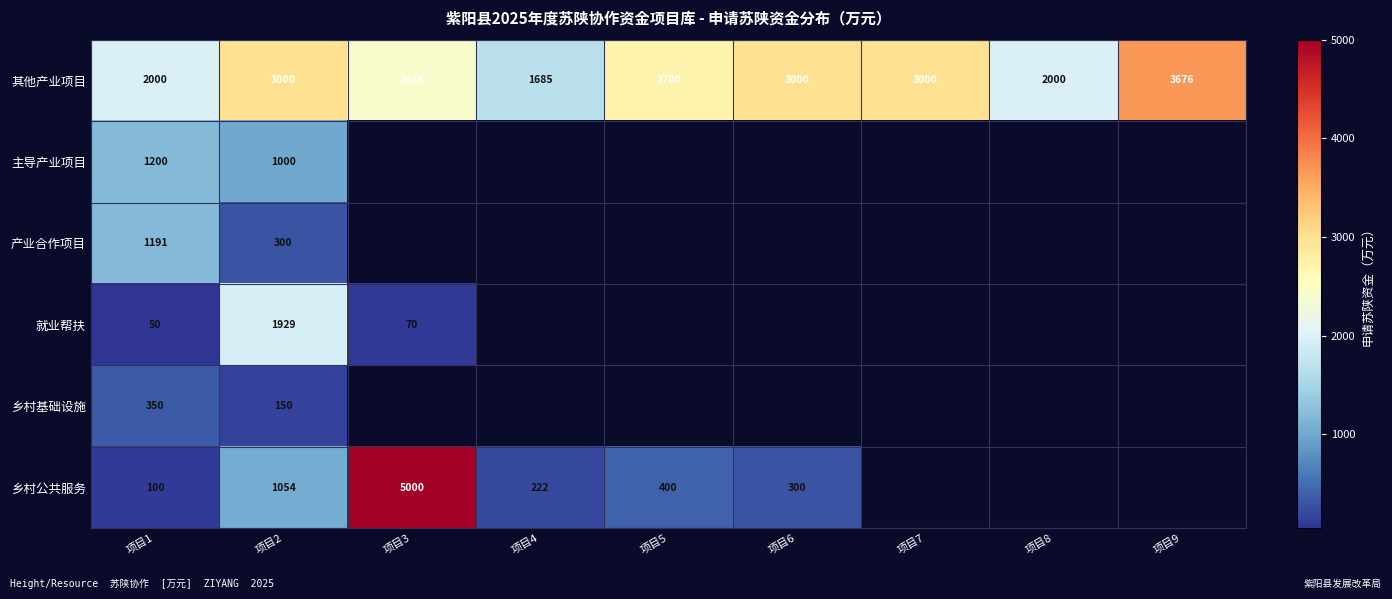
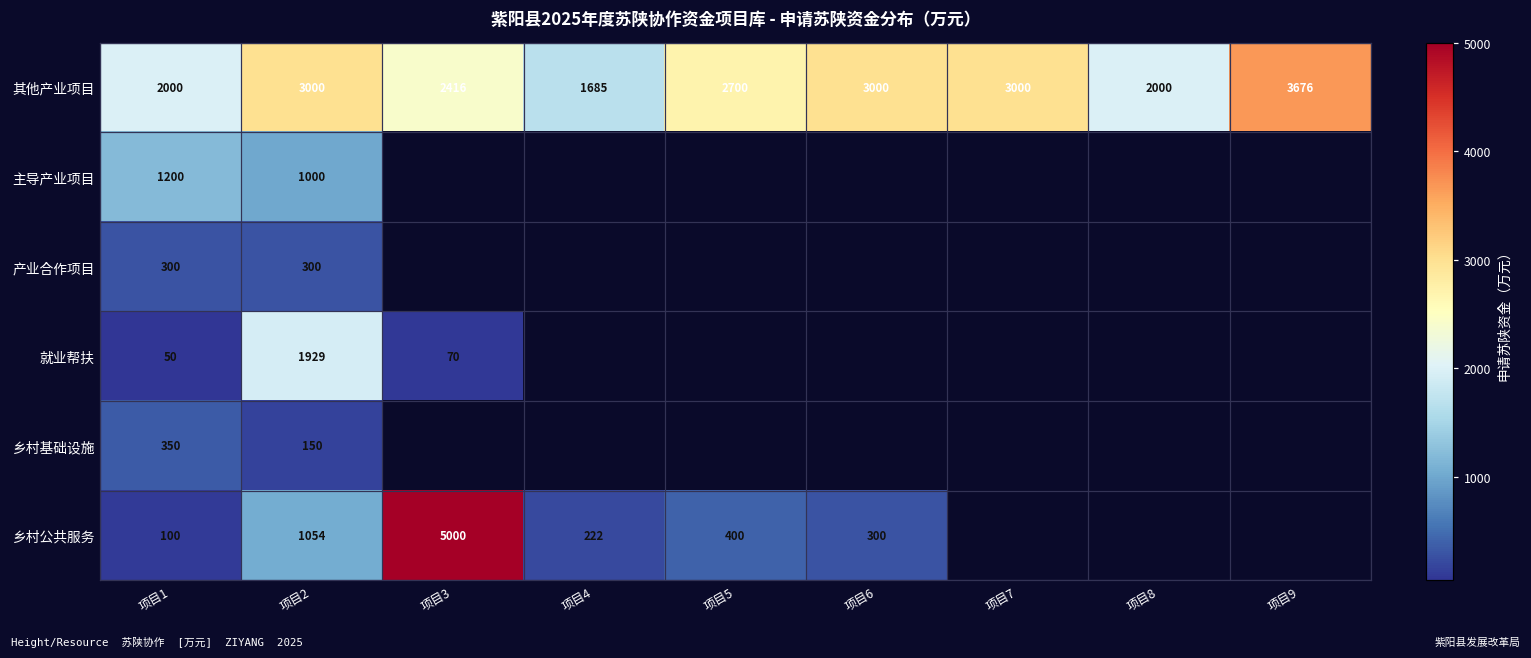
  {
    "其他产业项目": {
      "项目1": 2000,
      "项目2": 3000,
      "项目3": 2416,
      "项目4": 1685,
      "项目5": 2700,
      "项目6": 3000,
      "项目7": 3000,
      "项目8": 2000,
      "项目9": 3676
    },
    "主导产业项目": {
      "项目1": 1200,
      "项目2": 1000
    },
    "产业合作项目": {
-     "项目1": 1191,
+     "项目1": 300,
      "项目2": 300
    },
    "就业帮扶": {
      "项目1": 50,
      "项目2": 1929,
      "项目3": 70
    },
    "乡村基础设施": {
      "项目1": 350,
      "项目2": 150
    },
    "乡村公共服务": {
      "项目1": 100,
      "项目2": 1054,
      "项目3": 5000,
      "项目4": 222,
      "项目5": 400,
      "项目6": 300
    }
  }
